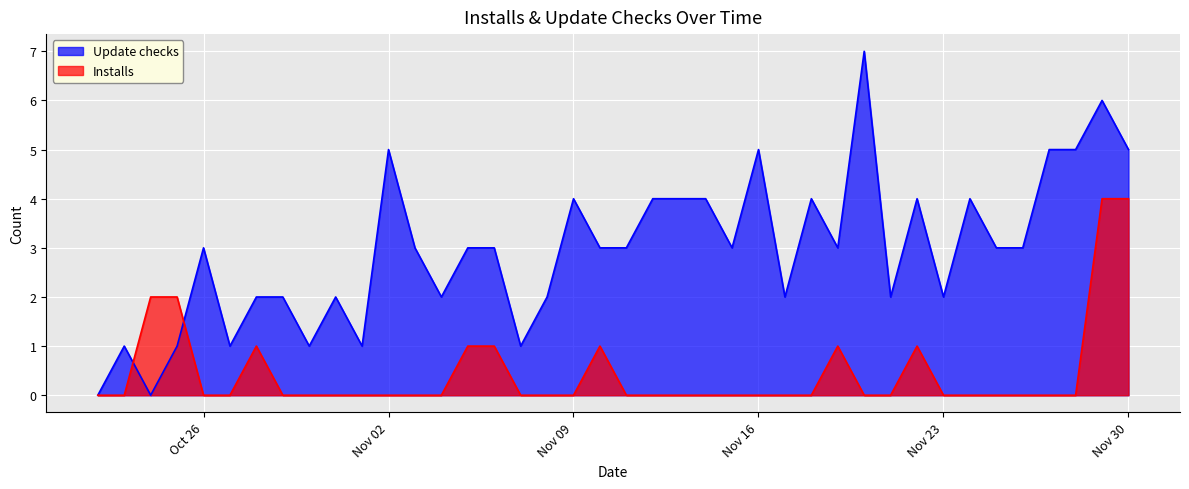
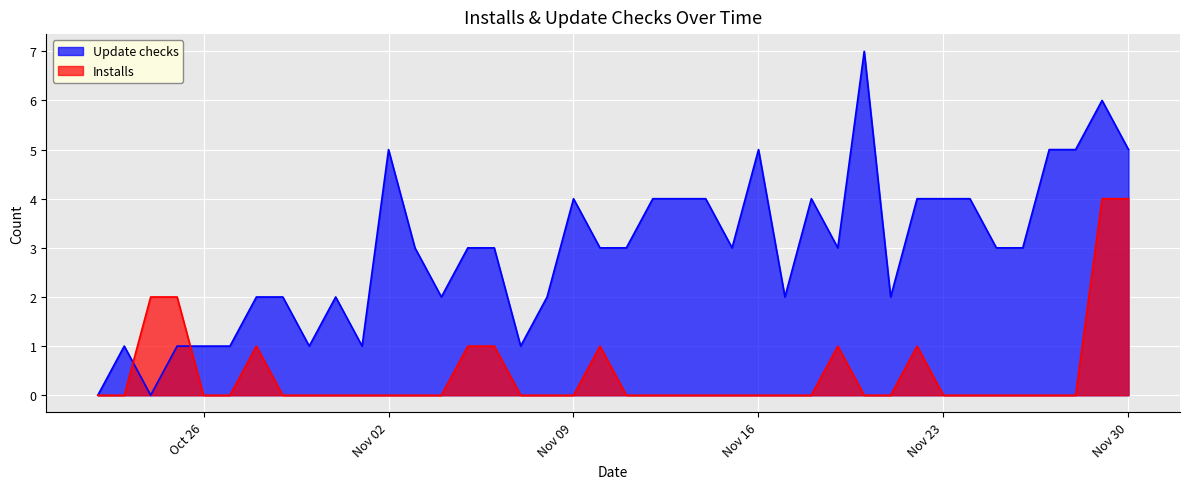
  {
    "Update checks": {
-     "Oct 26": 3,
+     "Oct 26": 1,
      "Nov 02": 5,
      "Nov 09": 4,
      "Nov 16": 5,
-     "Nov 23": 2,
+     "Nov 23": 4,
      "Nov 30": 5
    },
    "Installs": {
      "Oct 26": 0,
      "Nov 02": 0,
      "Nov 09": 0,
      "Nov 16": 0,
      "Nov 23": 0,
      "Nov 30": 4
    }
  }
